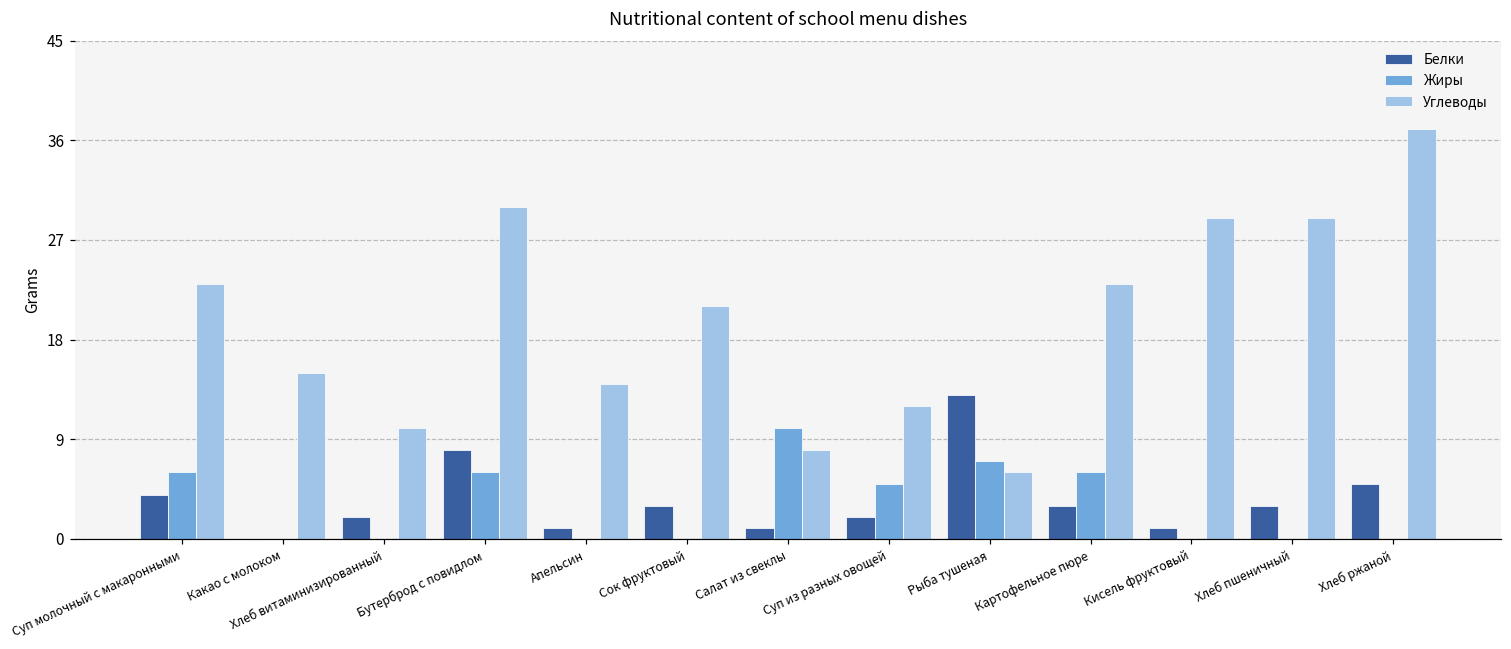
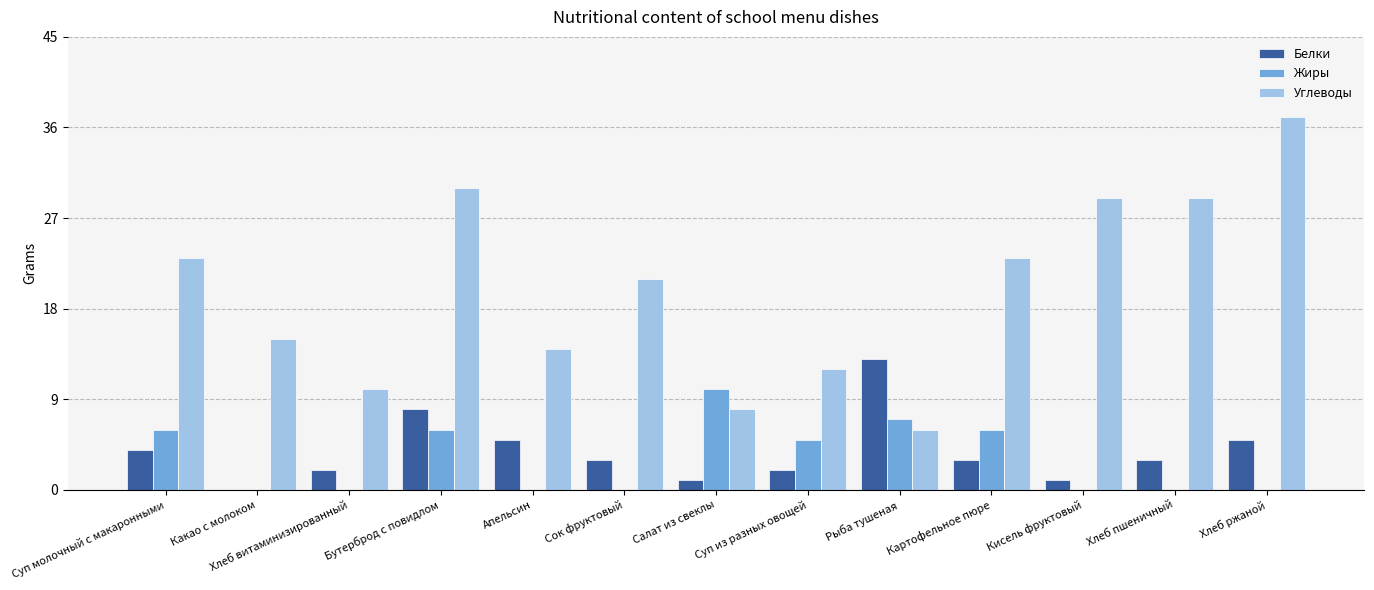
  {
    "Белки": {
      "Суп молочный с макаронными": 4,
      "Какао с молоком": 0,
      "Хлеб витаминизированный": 2,
      "Бутерброд с повидлом": 8,
-     "Апельсин": 1,
+     "Апельсин": 5,
      "Сок фруктовый": 3,
      "Салат из свеклы": 1,
      "Суп из разных овощей": 2,
      "Рыба тушеная": 13,
      "Картофельное пюре": 3,
      "Кисель фруктовый": 1,
      "Хлеб пшеничный": 3,
      "Хлеб ржаной": 5
    }
  }
